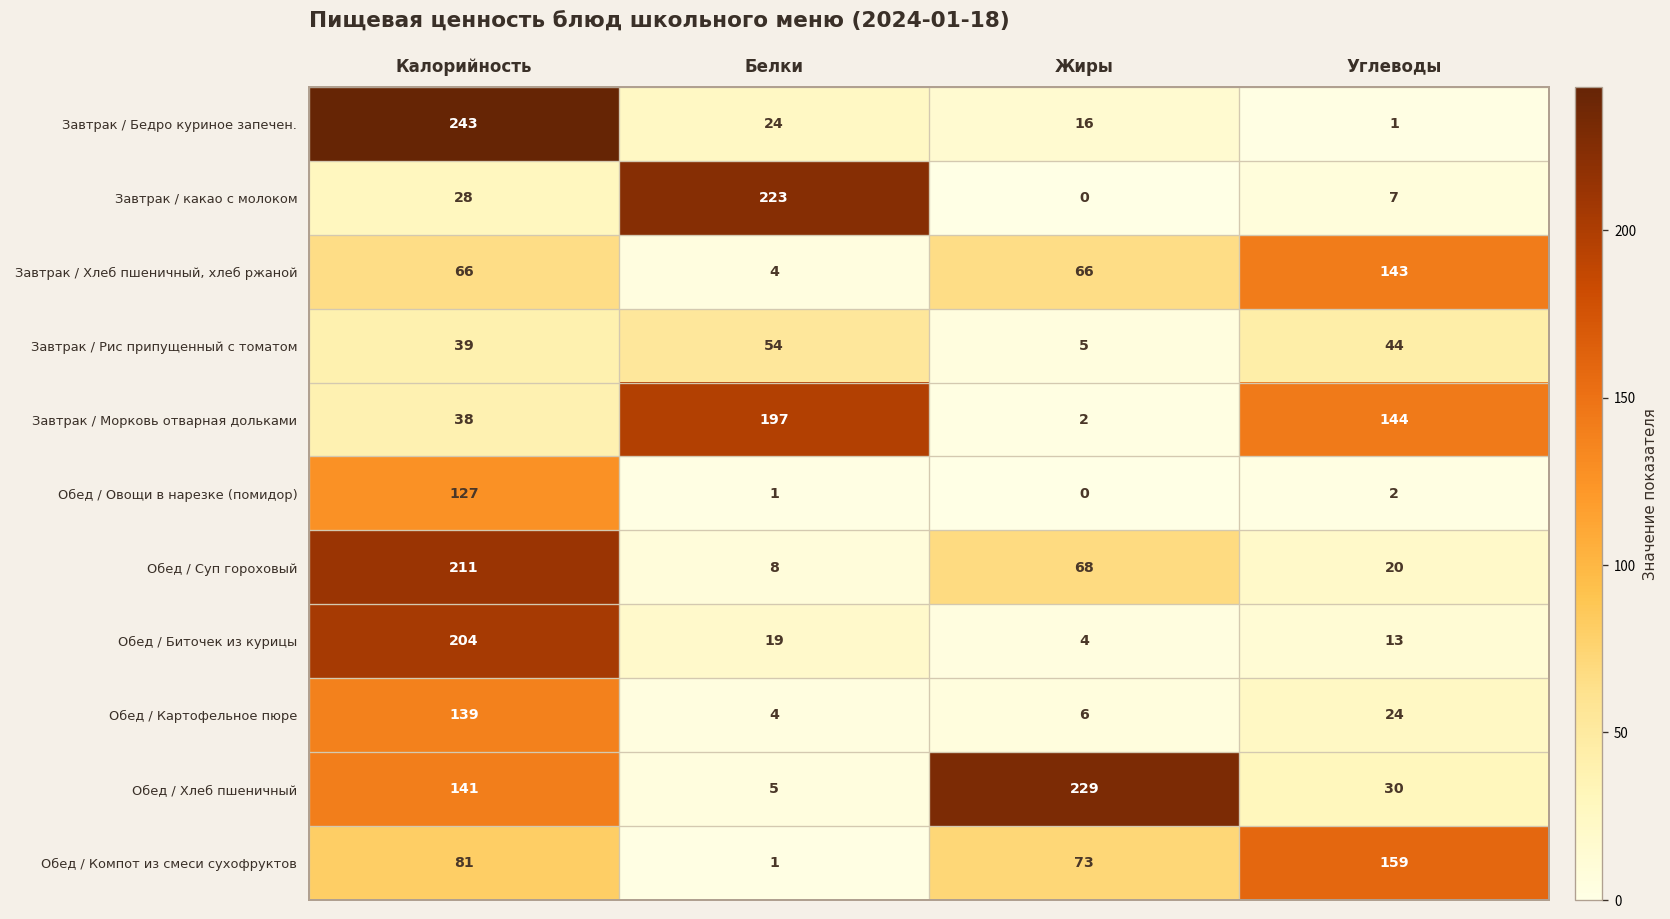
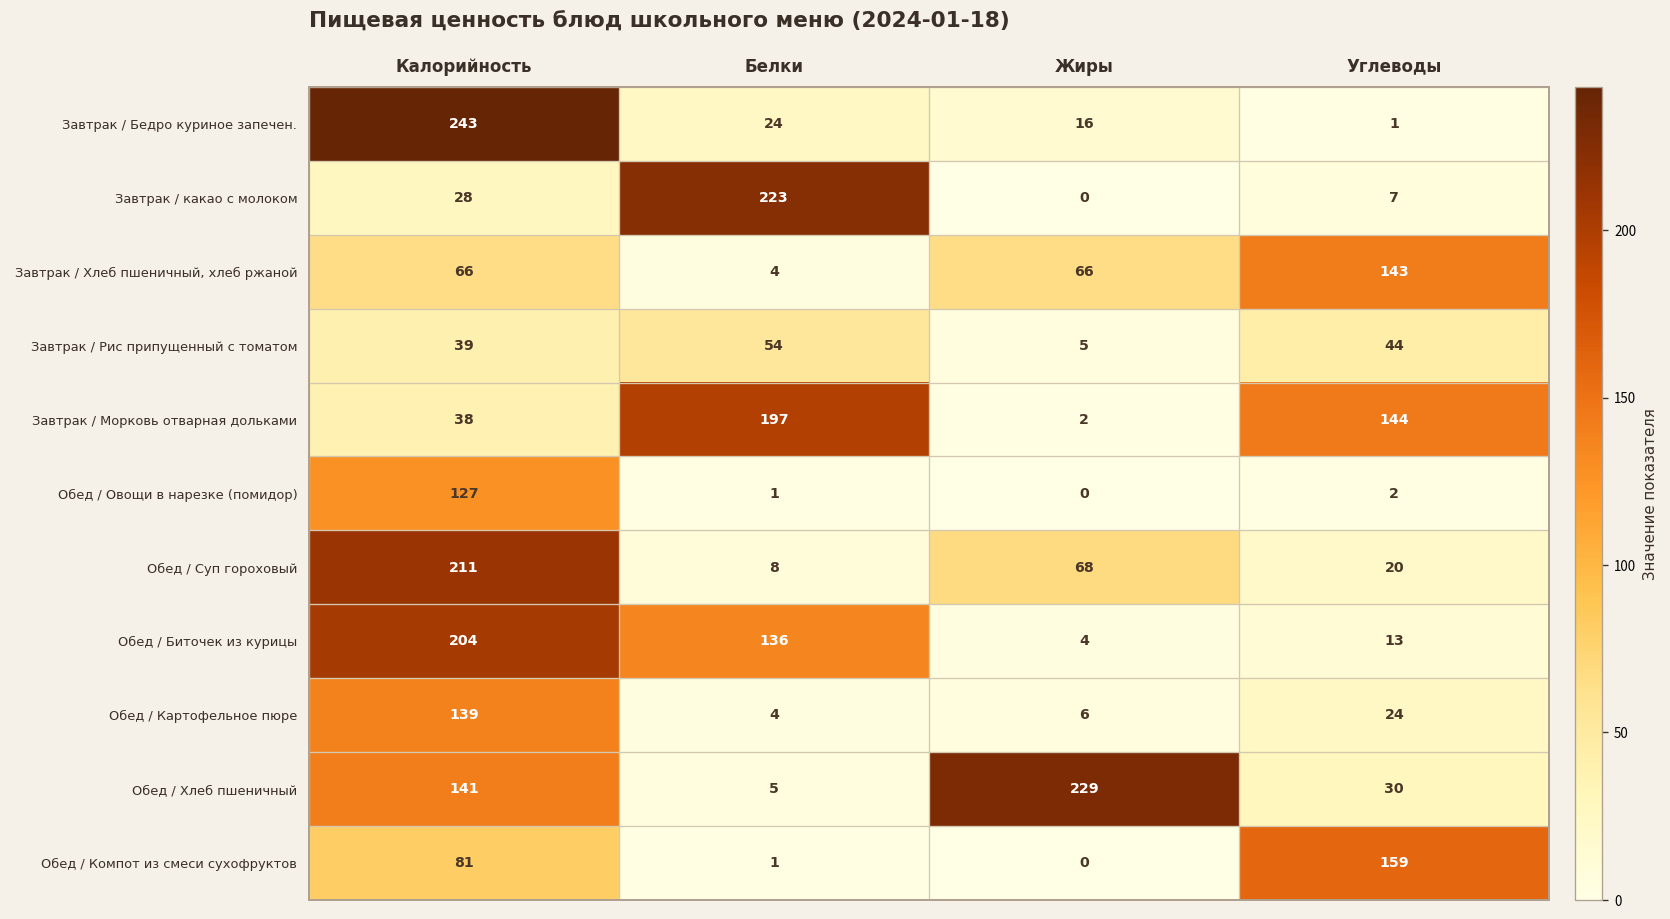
  {
    "Завтрак / Бедро куриное запечен.": {
      "Калорийность": 243,
      "Белки": 24,
      "Жиры": 16,
      "Углеводы": 1
    },
    "Завтрак / какао с молоком": {
      "Калорийность": 28,
      "Белки": 223,
      "Жиры": 0,
      "Углеводы": 7
    },
    "Завтрак / Хлеб пшеничный, хлеб ржаной": {
      "Калорийность": 66,
      "Белки": 4,
      "Жиры": 66,
      "Углеводы": 143
    },
    "Завтрак / Рис припущенный с томатом": {
      "Калорийность": 39,
      "Белки": 54,
      "Жиры": 5,
      "Углеводы": 44
    },
    "Завтрак / Морковь отварная дольками": {
      "Калорийность": 38,
      "Белки": 197,
      "Жиры": 2,
      "Углеводы": 144
    },
    "Обед / Овощи в нарезке (помидор)": {
      "Калорийность": 127,
      "Белки": 1,
      "Жиры": 0,
      "Углеводы": 2
    },
    "Обед / Суп гороховый": {
      "Калорийность": 211,
      "Белки": 8,
      "Жиры": 68,
      "Углеводы": 20
    },
    "Обед / Биточек из курицы": {
      "Калорийность": 204,
-     "Белки": 19,
+     "Белки": 136,
      "Жиры": 4,
      "Углеводы": 13
    },
    "Обед / Картофельное пюре": {
      "Калорийность": 139,
      "Белки": 4,
      "Жиры": 6,
      "Углеводы": 24
    },
    "Обед / Хлеб пшеничный": {
      "Калорийность": 141,
      "Белки": 5,
      "Жиры": 229,
      "Углеводы": 30
    },
    "Обед / Компот из смеси сухофруктов": {
      "Калорийность": 81,
      "Белки": 1,
-     "Жиры": 73,
+     "Жиры": 0,
      "Углеводы": 159
    }
  }
